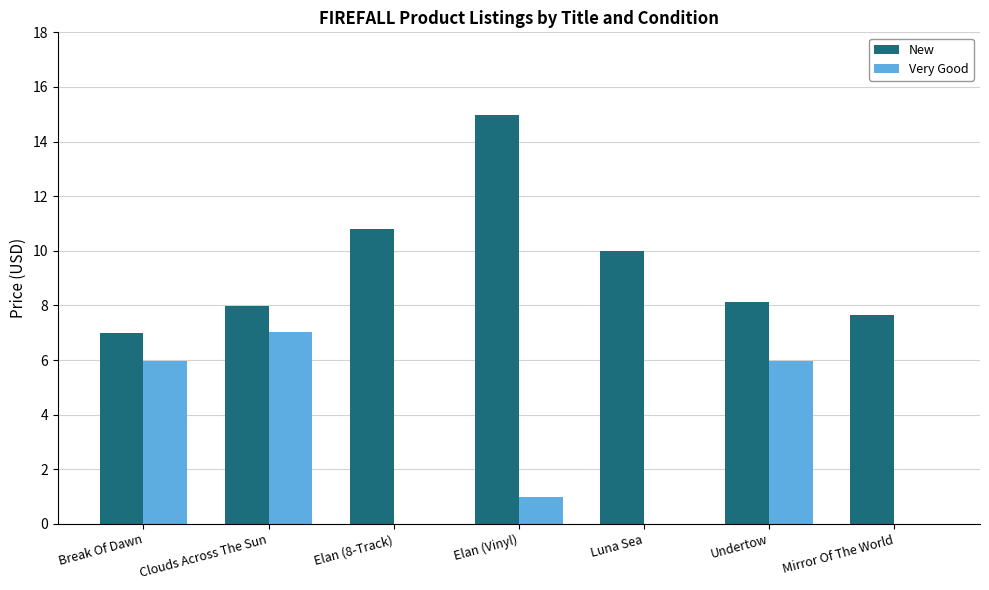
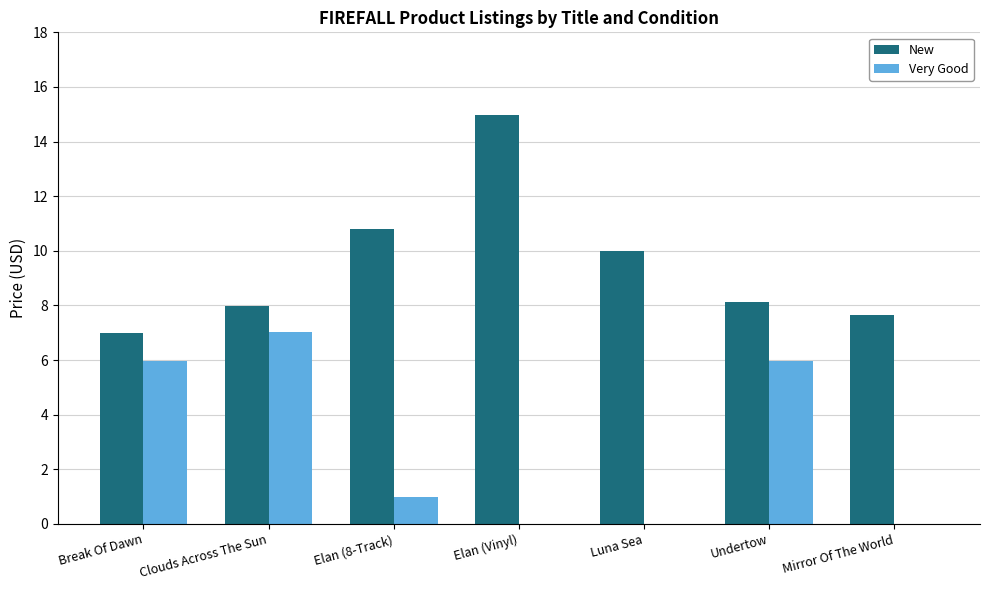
  {
    "New": {
      "Break Of Dawn": 7,
      "Clouds Across The Sun": 8,
      "Elan (8-Track)": 10.8,
      "Elan (Vinyl)": 15,
      "Luna Sea": 10,
      "Undertow": 8.1,
      "Mirror Of The World": 7.6
    },
    "Very Good": {
      "Break Of Dawn": 6,
      "Clouds Across The Sun": 7,
-     "Elan (8-Track)": 0,
-     "Elan (Vinyl)": 1,
+     "Elan (8-Track)": 1,
+     "Elan (Vinyl)": 0,
      "Luna Sea": 0,
      "Undertow": 6,
      "Mirror Of The World": 0
    }
  }
